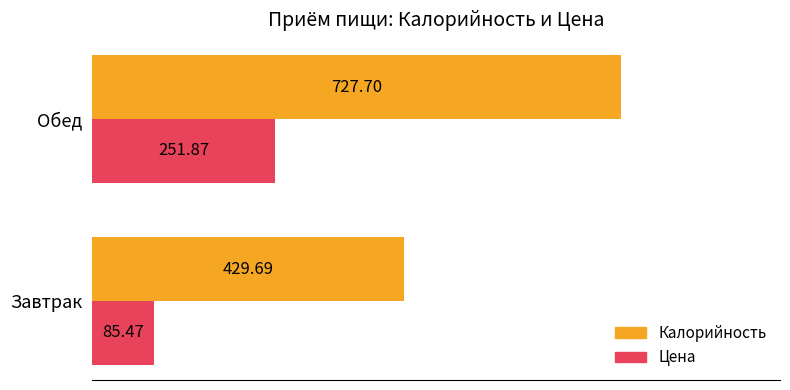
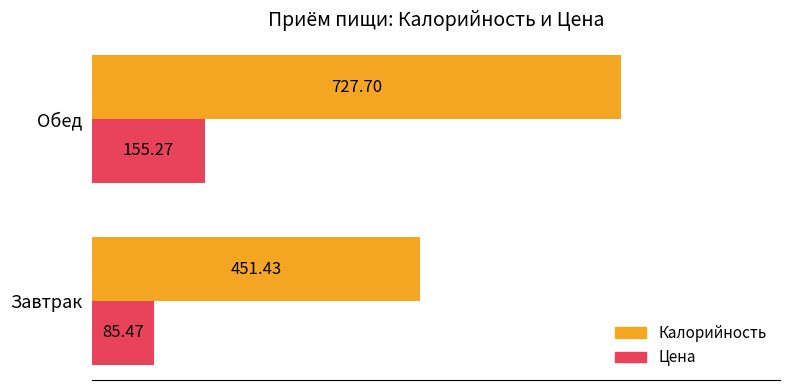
  {
    "Калорийность": {
      "Обед": 727.70,
-     "Завтрак": 429.69
+     "Завтрак": 451.43
    },
    "Цена": {
-     "Обед": 251.87,
+     "Обед": 155.27,
      "Завтрак": 85.47
    }
  }
